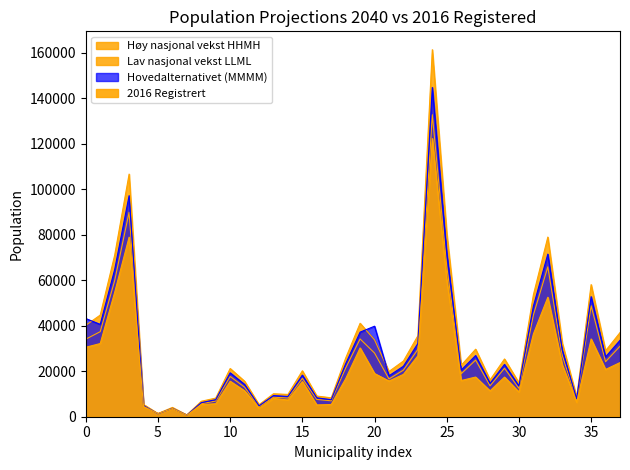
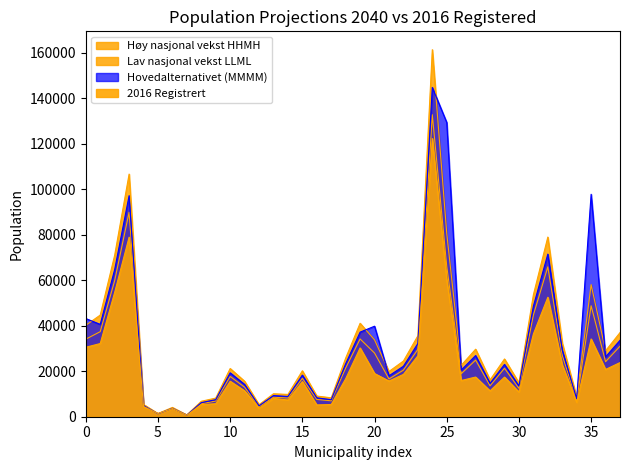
  {
    "Hovedalternativet (MMMM)": {
      "0": 43000,
      "10": 19000,
      "15": 18000,
      "20": 40000,
-     "25": 72000,
-     "35": 53000
+     "25": 129000,
+     "35": 98000
    }
  }
